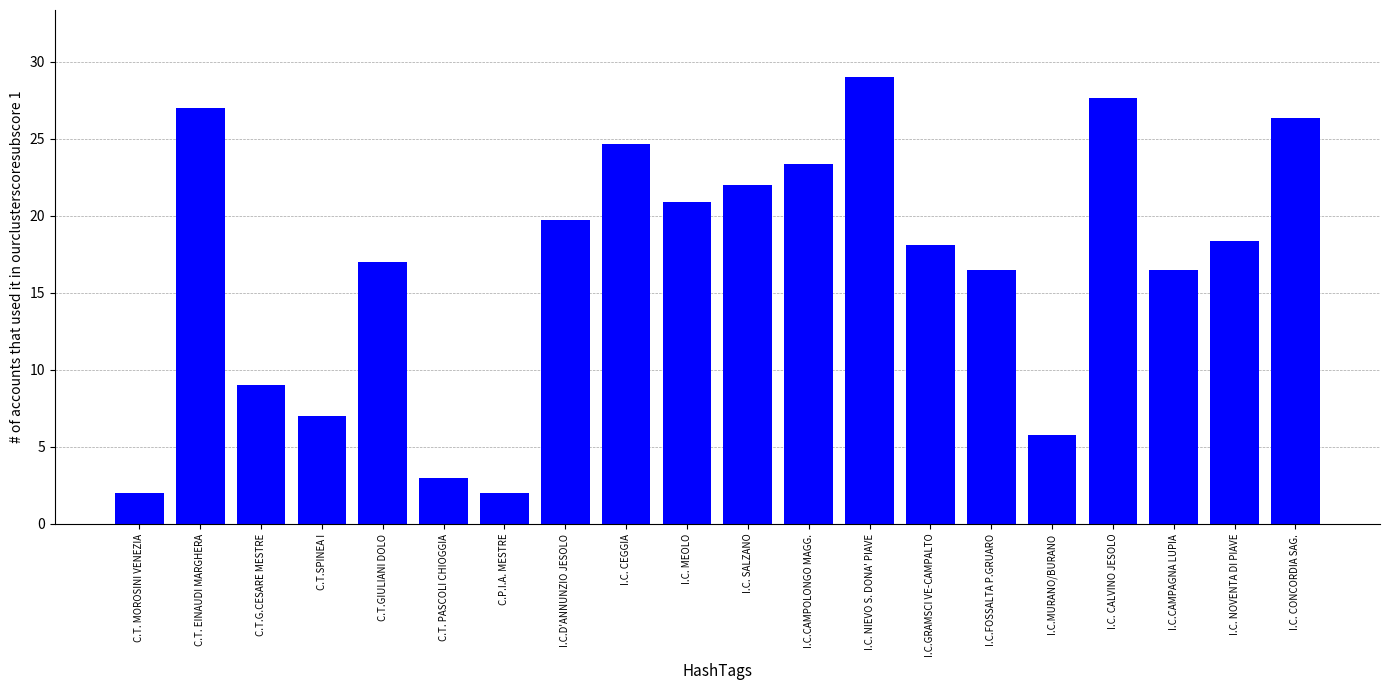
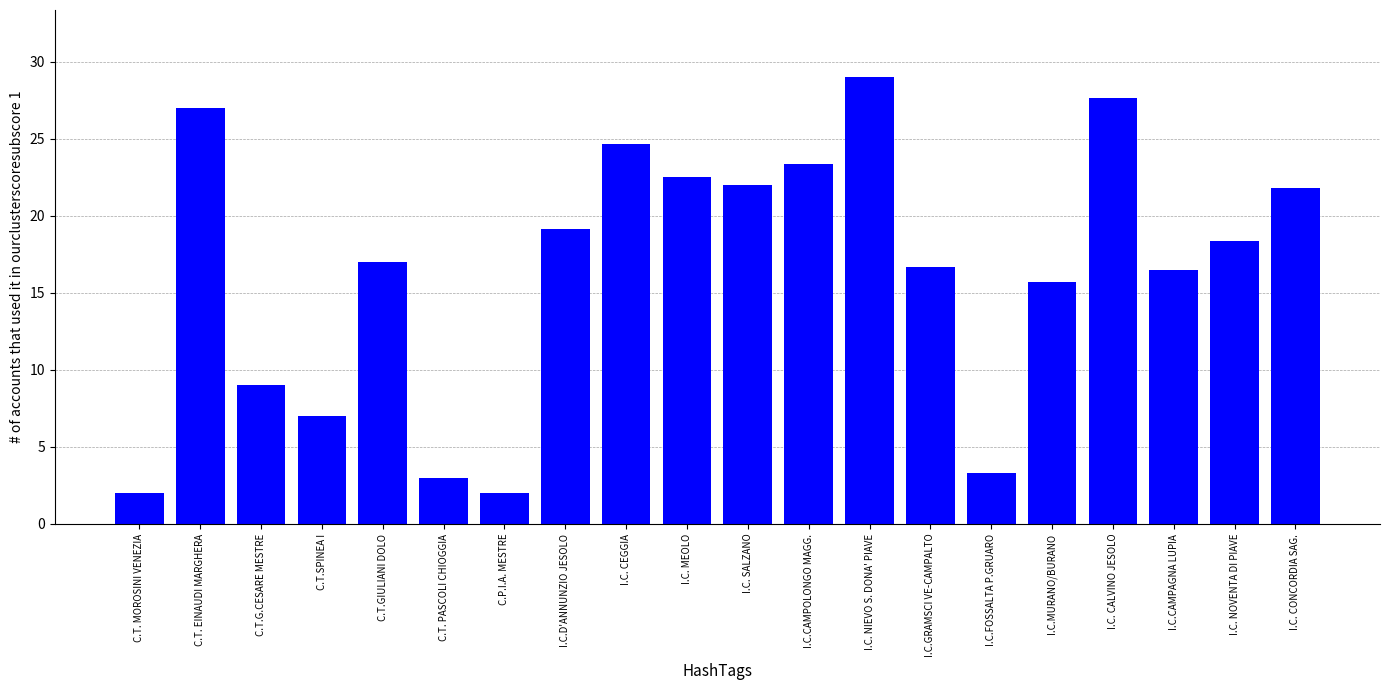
  {
    "C.T. MOROSINI VENEZIA": 2.0,
    "C.T. EINAUDI MARGHERA": 27.0,
    "C.T.G.CESARE MESTRE": 9.0,
    "C.T.SPINEA I": 7.0,
    "C.T.GIULIANI DOLO": 17.0,
    "C.T. PASCOLI CHIOGGIA": 3.0,
    "C.P.I.A. MESTRE": 2.0,
-   "I.C.D'ANNUNZIO JESOLO": 19.8,
+   "I.C.D'ANNUNZIO JESOLO": 19.2,
    "I.C. CEGGIA": 24.7,
-   "I.C. MEOLO": 20.9,
+   "I.C. MEOLO": 22.5,
    "I.C. SALZANO": 22.0,
    "I.C.CAMPOLONGO MAGG.": 23.3,
    "I.C. NIEVO S. DONA' PIAVE": 29.0,
-   "I.C.GRAMSCI VE-CAMPALTO": 18.1,
-   "I.C.FOSSALTA P.GRUARO": 16.5,
-   "I.C.MURANO/BURANO": 5.8,
+   "I.C.GRAMSCI VE-CAMPALTO": 16.7,
+   "I.C.FOSSALTA P.GRUARO": 3.3,
+   "I.C.MURANO/BURANO": 15.7,
    "I.C. CALVINO JESOLO": 27.7,
    "I.C.CAMPAGNA LUPIA": 16.5,
    "I.C. NOVENTA DI PIAVE": 18.3,
-   "I.C. CONCORDIA SAG.": 26.3
+   "I.C. CONCORDIA SAG.": 21.8
  }
